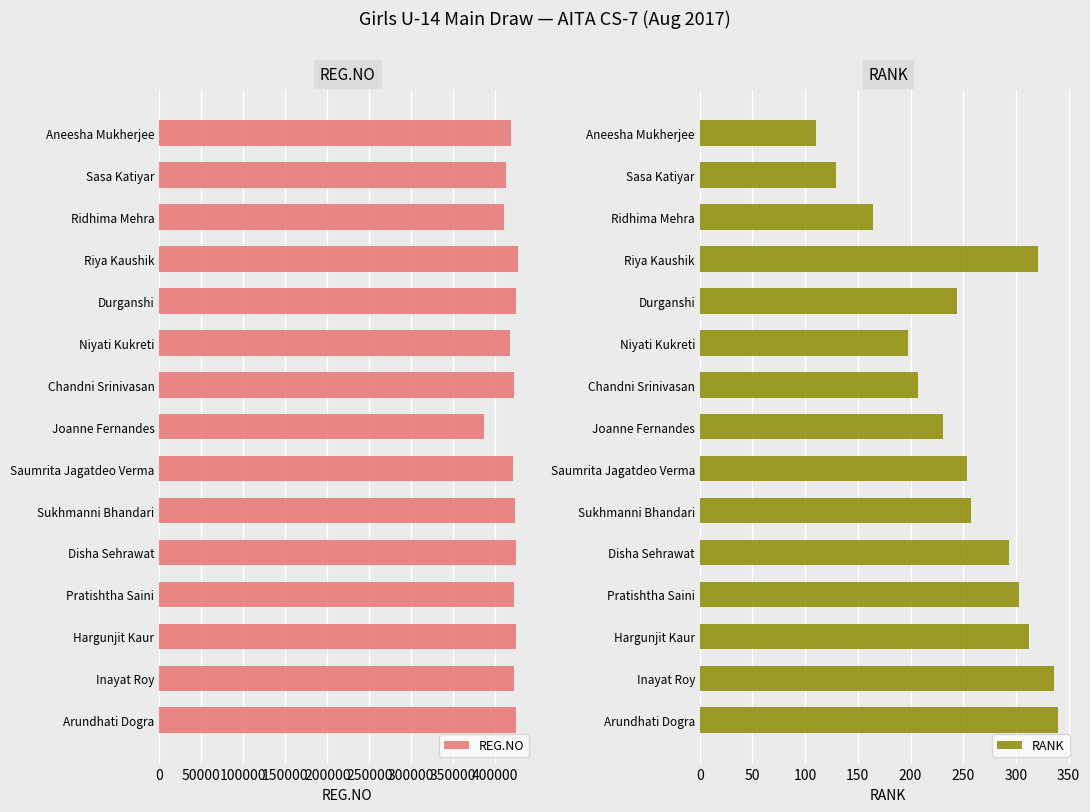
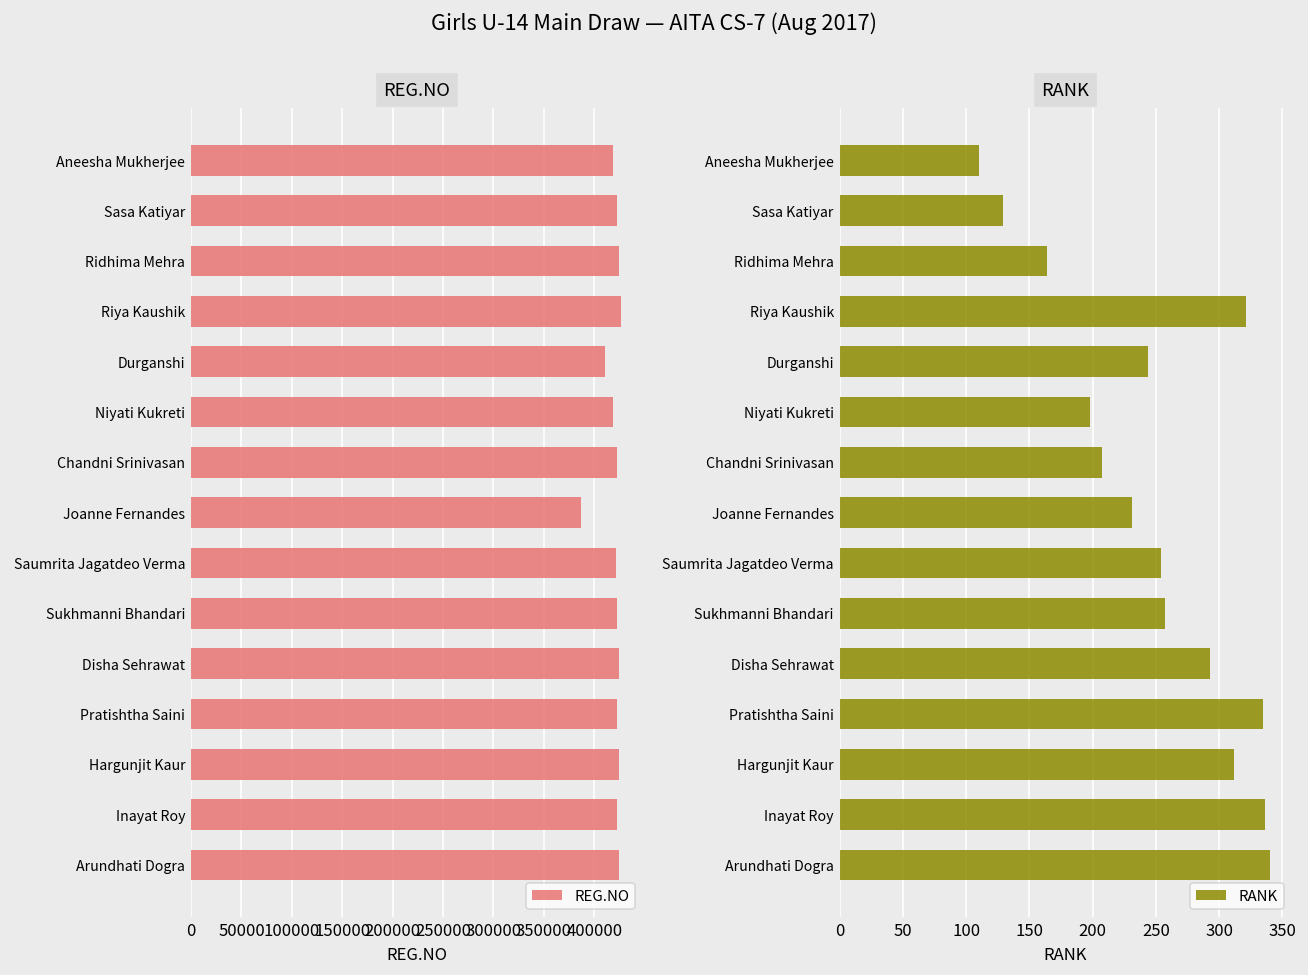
  {
    "REG.NO": {
      "Aneesha Mukherjee": 420000,
-     "Sasa Katiyar": 410000,
-     "Ridhima Mehra": 410000,
+     "Sasa Katiyar": 420000,
+     "Ridhima Mehra": 420000,
      "Riya Kaushik": 430000,
-     "Durganshi": 420000,
+     "Durganshi": 410000,
      "Niyati Kukreti": 420000,
      "Chandni Srinivasan": 420000,
      "Joanne Fernandes": 390000,
      "Saumrita Jagatdeo Verma": 420000,
      "Sukhmanni Bhandari": 420000,
      "Disha Sehrawat": 420000,
      "Pratishtha Saini": 420000,
      "Hargunjit Kaur": 420000,
      "Inayat Roy": 420000,
      "Arundhati Dogra": 430000
    },
    "RANK": {
      "Aneesha Mukherjee": 110,
      "Sasa Katiyar": 129,
      "Ridhima Mehra": 164,
      "Riya Kaushik": 321,
      "Durganshi": 244,
      "Niyati Kukreti": 198,
      "Chandni Srinivasan": 207,
      "Joanne Fernandes": 231,
      "Saumrita Jagatdeo Verma": 254,
      "Sukhmanni Bhandari": 257,
      "Disha Sehrawat": 293,
-     "Pratishtha Saini": 303,
+     "Pratishtha Saini": 335,
      "Hargunjit Kaur": 312,
      "Inayat Roy": 336,
      "Arundhati Dogra": 340
    }
  }
